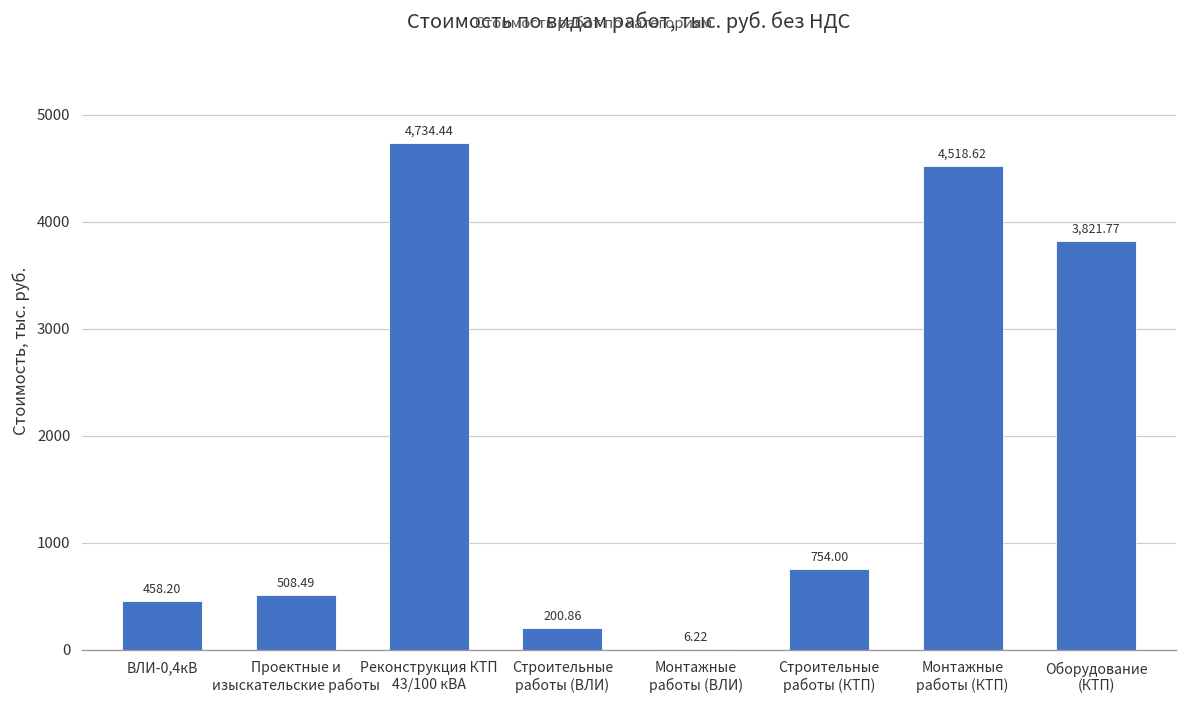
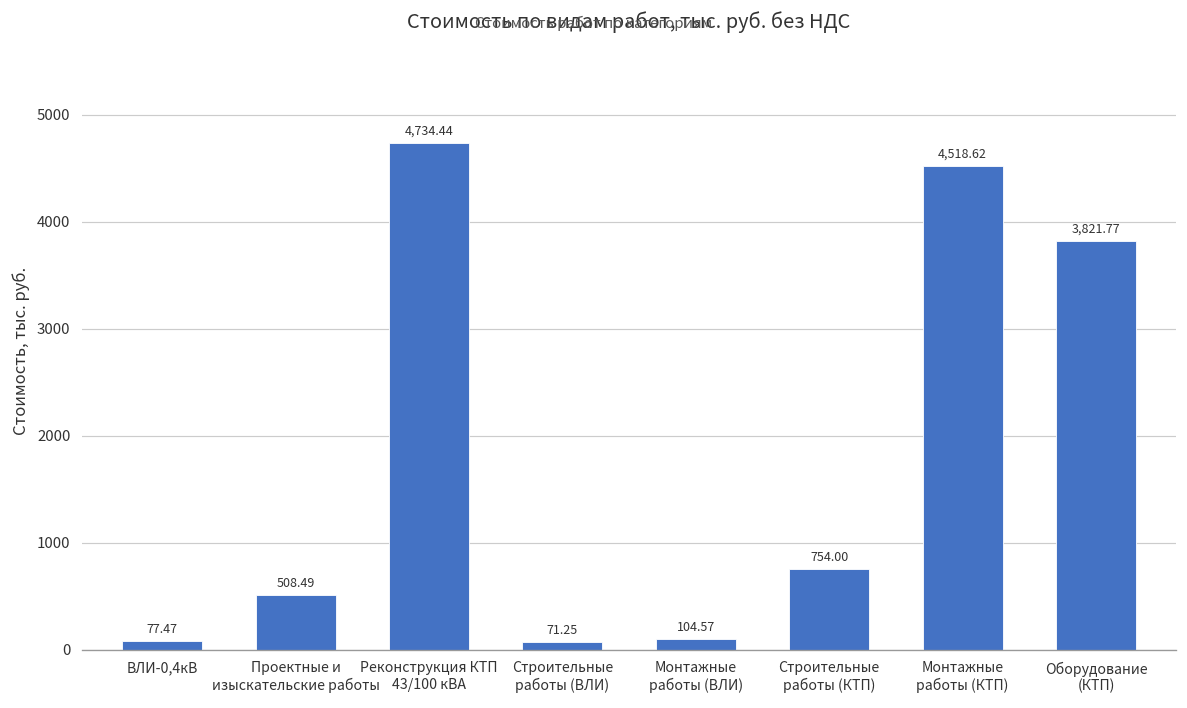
  {
-   "ВЛИ-0,4кВ": "458.20",
+   "ВЛИ-0,4кВ": "77.47",
    "Проектные и изыскательские работы": "508.49",
    "Реконструкция КТП 43/100 кВА": "4,734.44",
-   "Строительные работы (ВЛИ)": "200.86",
-   "Монтажные работы (ВЛИ)": "6.22",
+   "Строительные работы (ВЛИ)": "71.25",
+   "Монтажные работы (ВЛИ)": "104.57",
    "Строительные работы (КТП)": "754.00",
    "Монтажные работы (КТП)": "4,518.62",
    "Оборудование (КТП)": "3,821.77"
  }
